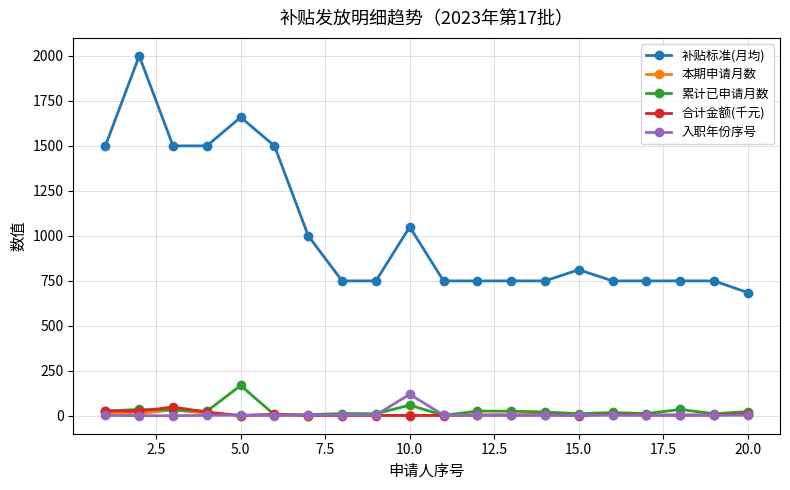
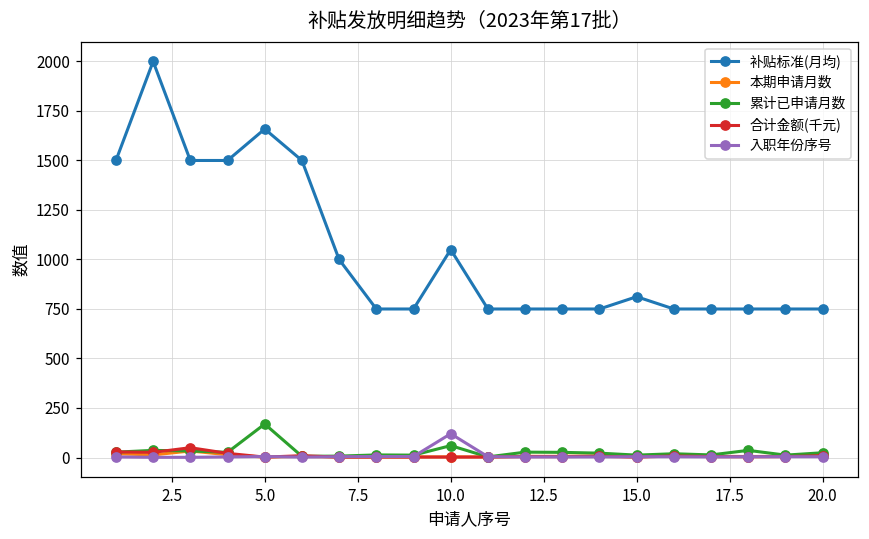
  {
    "补贴标准(月均)": {
      "5.0": 1660,
      "10.0": 1050,
      "15.0": 810,
-     "20.0": 690
+     "20.0": 750
    },
    "累计已申请月数": {
      "5.0": 170,
      "10.0": 60
    },
    "入职年份序号": {
      "10.0": 120
    }
  }
